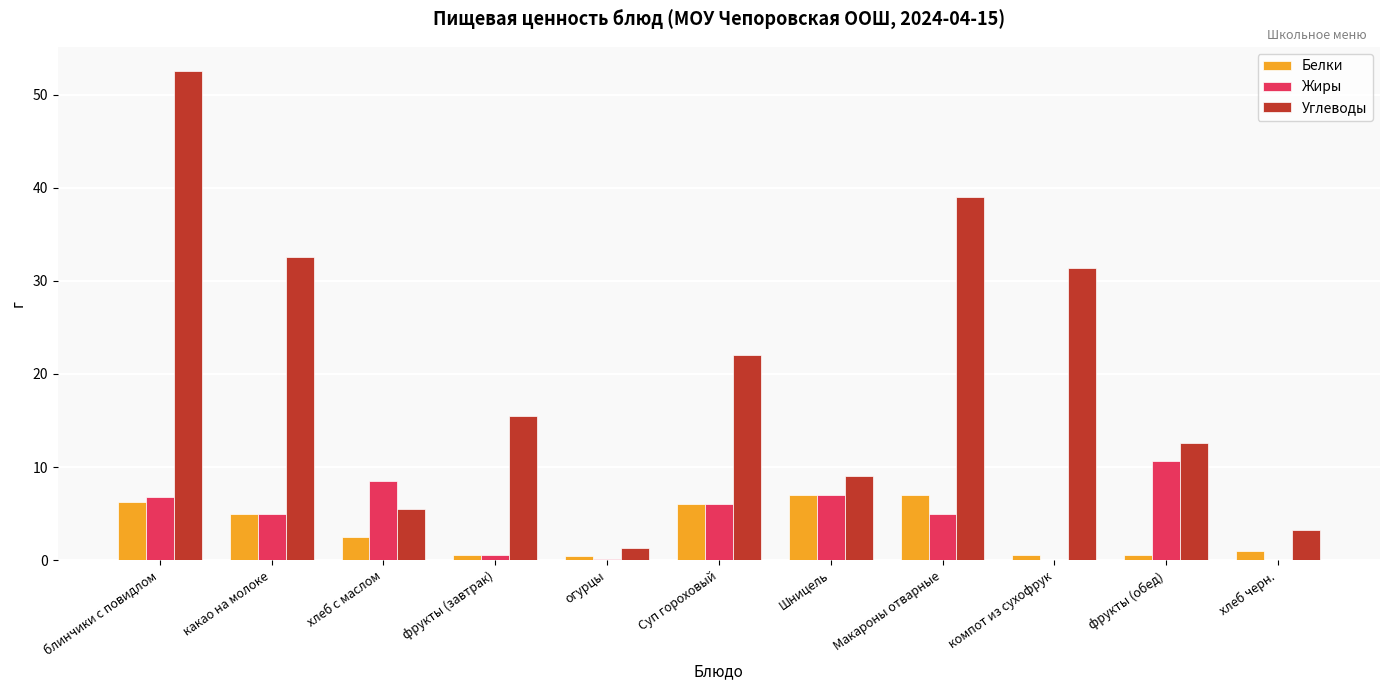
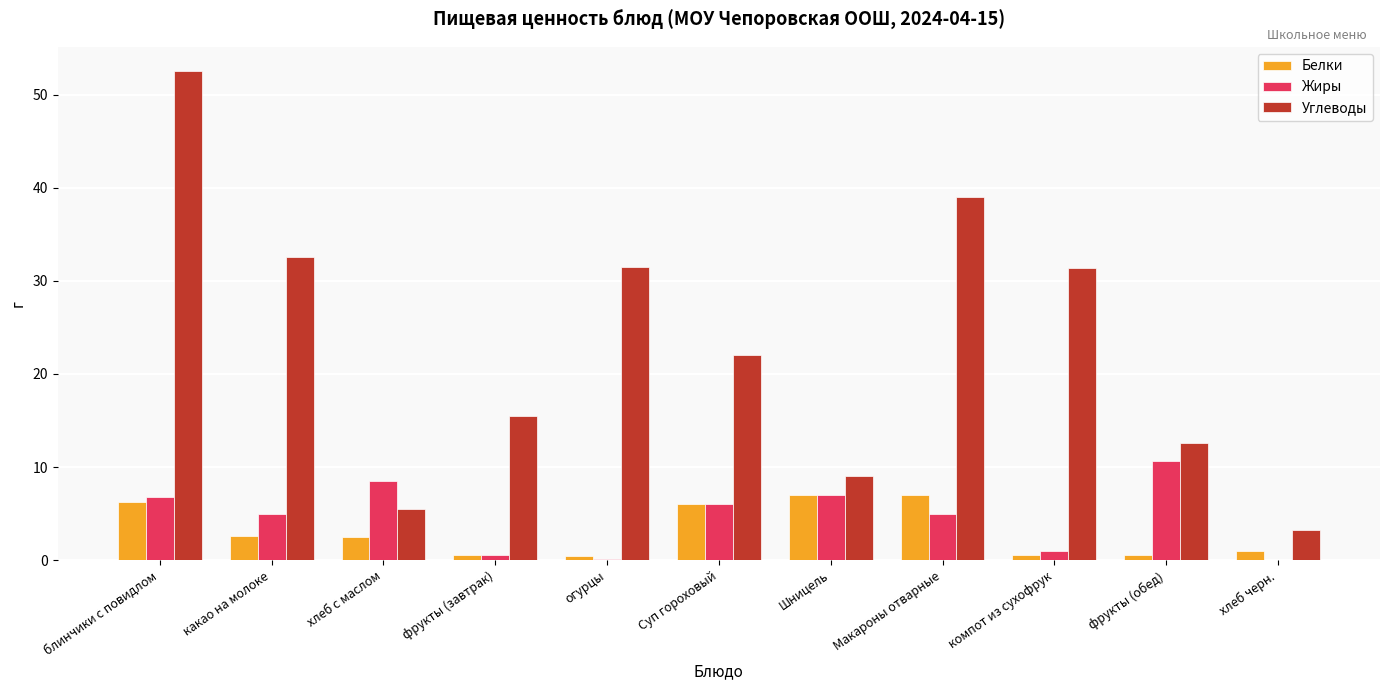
  {
    "Белки": {
      "блинчики с повидлом": 6,
-     "какао на молоке": 5,
+     "какао на молоке": 3,
      "хлеб с маслом": 2,
      "фрукты (завтрак)": 1,
      "огурцы": 0,
      "Суп гороховый": 6,
      "Шницель": 7,
      "Макароны отварные": 7,
      "компот из сухофрук": 1,
      "фрукты (обед)": 1,
      "хлеб черн.": 1
    },
    "Жиры": {
      "блинчики с повидлом": 7,
      "какао на молоке": 5,
      "хлеб с маслом": 9,
      "фрукты (завтрак)": 1,
      "Суп гороховый": 6,
      "Шницель": 7,
      "Макароны отварные": 5,
-     "компот из сухофрук": 0,
+     "компот из сухофрук": 1,
      "фрукты (обед)": 11,
      "хлеб черн.": 0
    },
    "Углеводы": {
      "блинчики с повидлом": 53,
      "какао на молоке": 33,
      "хлеб с маслом": 5,
      "фрукты (завтрак)": 16,
-     "огурцы": 1,
+     "огурцы": 32,
      "Суп гороховый": 22,
      "Шницель": 9,
      "Макароны отварные": 39,
      "компот из сухофрук": 31,
      "фрукты (обед)": 13,
      "хлеб черн.": 3
    }
  }
